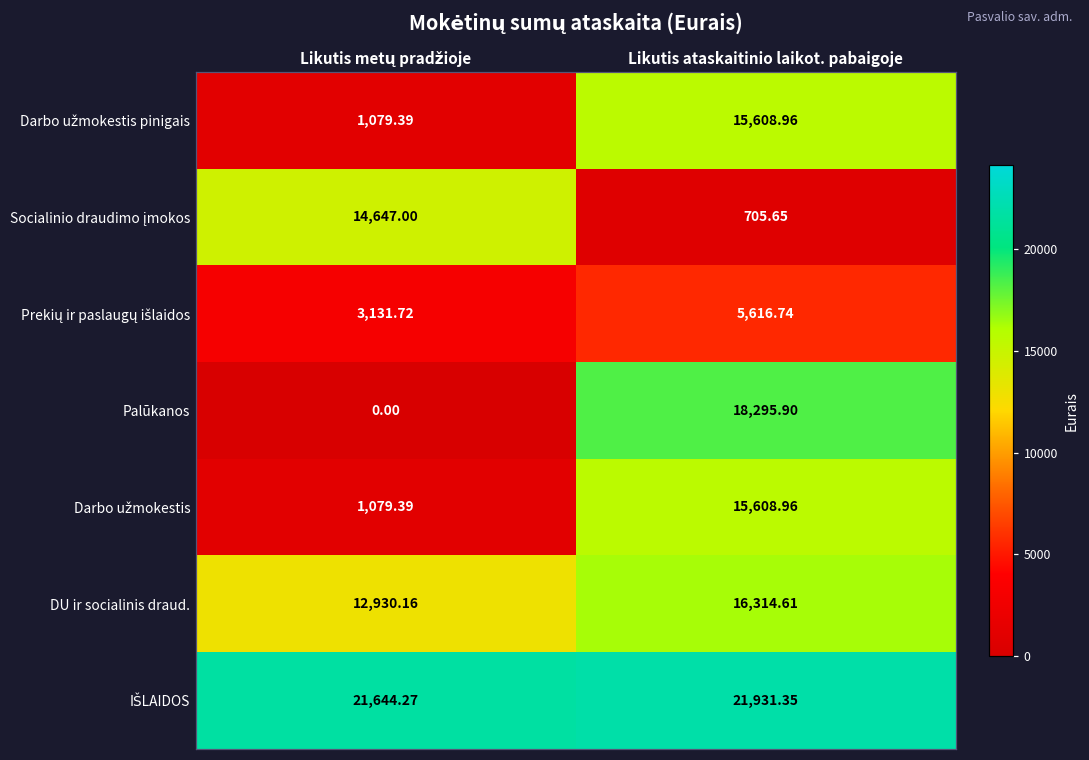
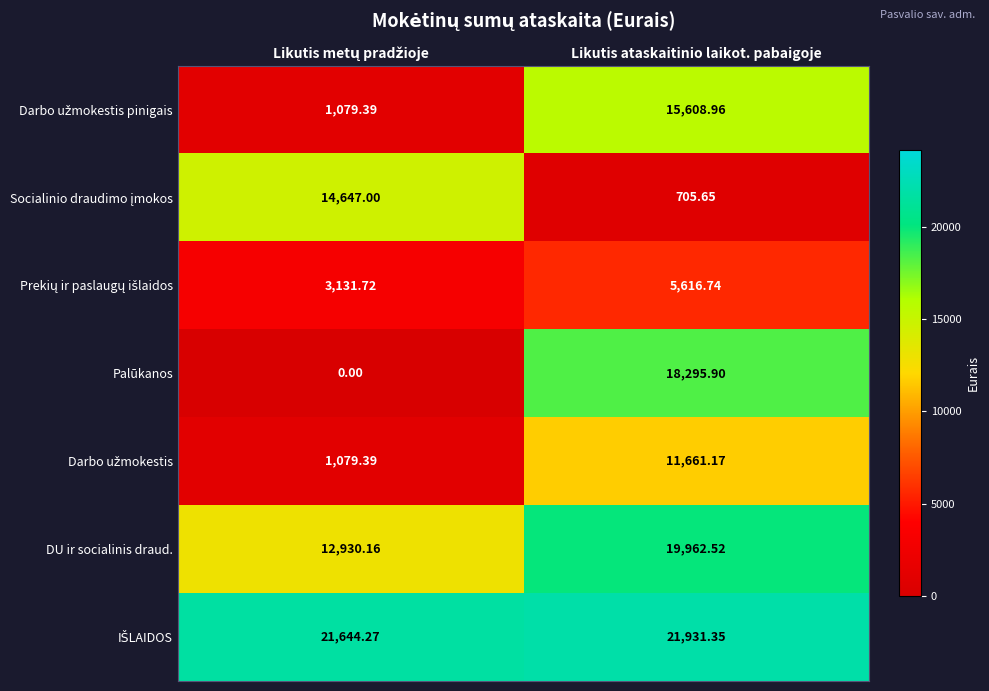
  {
    "Darbo užmokestis pinigais": {
      "Likutis metų pradžioje": "1,079.39",
      "Likutis ataskaitinio laikot. pabaigoje": "15,608.96"
    },
    "Socialinio draudimo įmokos": {
      "Likutis metų pradžioje": "14,647.00",
      "Likutis ataskaitinio laikot. pabaigoje": "705.65"
    },
    "Prekių ir paslaugų išlaidos": {
      "Likutis metų pradžioje": "3,131.72",
      "Likutis ataskaitinio laikot. pabaigoje": "5,616.74"
    },
    "Palūkanos": {
      "Likutis metų pradžioje": "0.00",
      "Likutis ataskaitinio laikot. pabaigoje": "18,295.90"
    },
    "Darbo užmokestis": {
      "Likutis metų pradžioje": "1,079.39",
-     "Likutis ataskaitinio laikot. pabaigoje": "15,608.96"
+     "Likutis ataskaitinio laikot. pabaigoje": "11,661.17"
    },
    "DU ir socialinis draud.": {
      "Likutis metų pradžioje": "12,930.16",
-     "Likutis ataskaitinio laikot. pabaigoje": "16,314.61"
+     "Likutis ataskaitinio laikot. pabaigoje": "19,962.52"
    },
    "IŠLAIDOS": {
      "Likutis metų pradžioje": "21,644.27",
      "Likutis ataskaitinio laikot. pabaigoje": "21,931.35"
    }
  }
